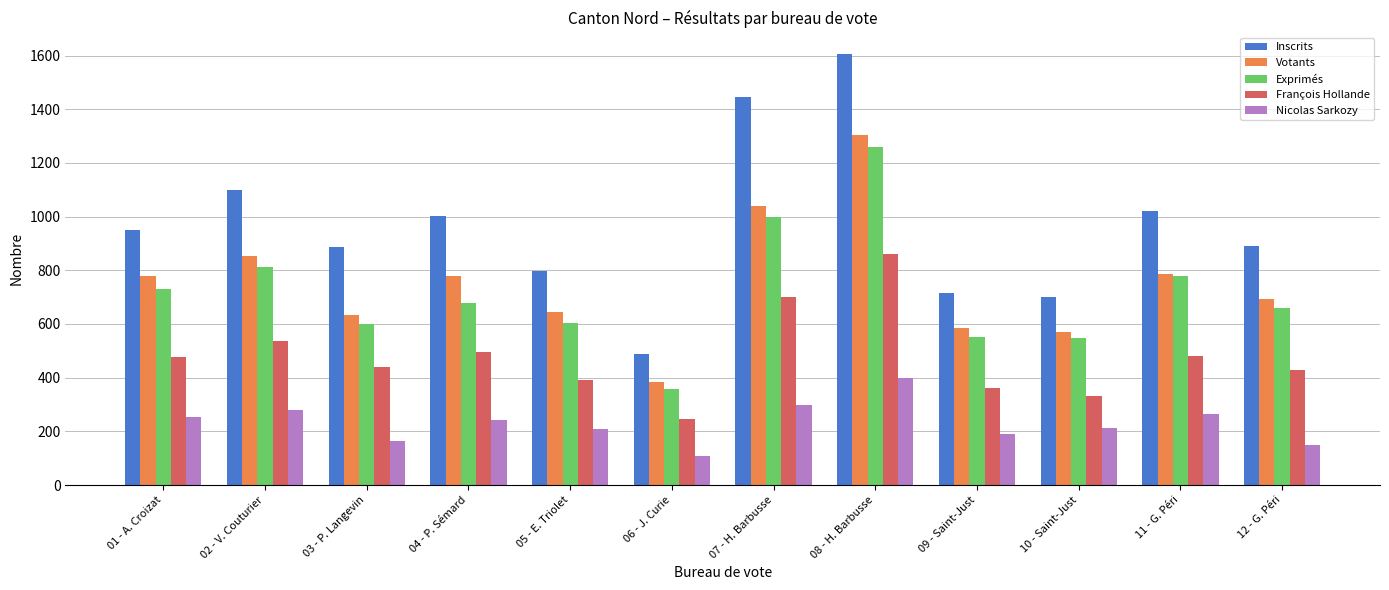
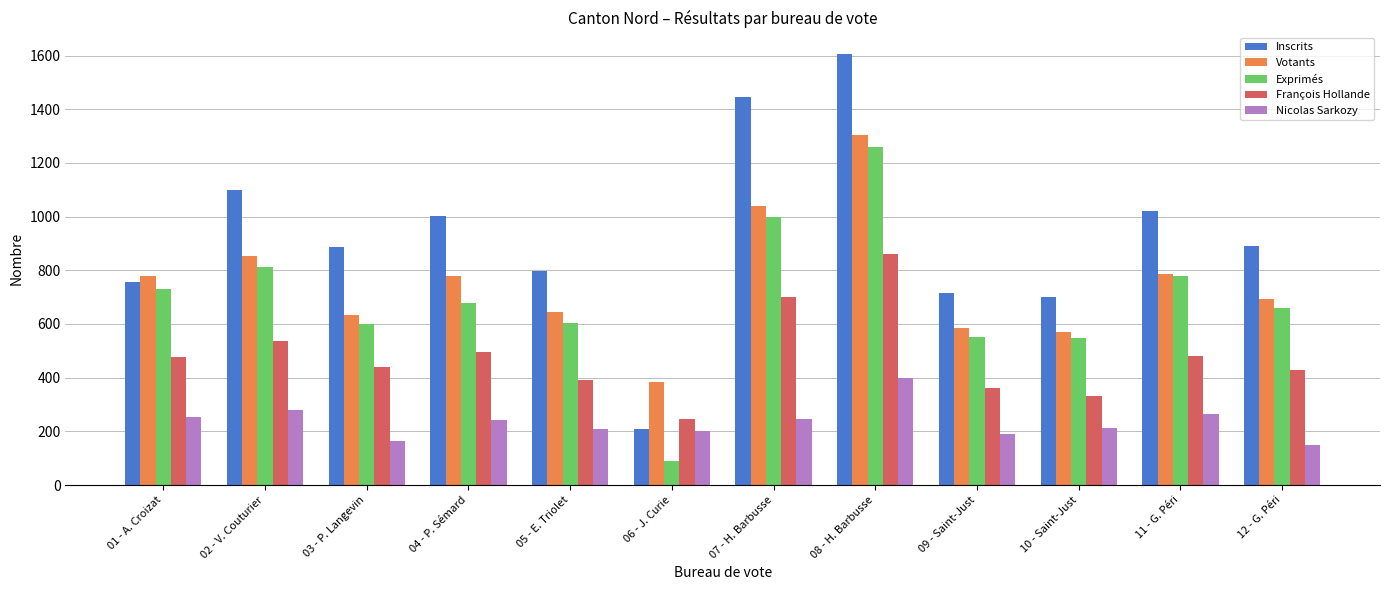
  {
    "Inscrits": {
-     "01 - A. Croizat": 950,
+     "01 - A. Croizat": 760,
      "02 - V. Couturier": 1100,
      "03 - P. Langevin": 890,
      "04 - P. Sémard": 1000,
      "05 - E. Triolet": 800,
-     "06 - J. Curie": 490,
+     "06 - J. Curie": 210,
      "07 - H. Barbusse": 1450,
      "08 - H. Barbusse": 1610,
      "09 - Saint-Just": 710,
      "10 - Saint-Just": 700,
      "11 - G. Péri": 1020,
      "12 - G. Péri": 890
    },
    "Exprimés": {
      "01 - A. Croizat": 730,
      "02 - V. Couturier": 810,
      "03 - P. Langevin": 600,
      "04 - P. Sémard": 680,
      "05 - E. Triolet": 600,
-     "06 - J. Curie": 360,
+     "06 - J. Curie": 90,
      "07 - H. Barbusse": 1000,
      "08 - H. Barbusse": 1260,
      "09 - Saint-Just": 550,
      "10 - Saint-Just": 550,
      "11 - G. Péri": 780,
      "12 - G. Péri": 660
    },
    "Nicolas Sarkozy": {
      "01 - A. Croizat": 250,
      "02 - V. Couturier": 280,
      "03 - P. Langevin": 160,
      "04 - P. Sémard": 240,
      "05 - E. Triolet": 210,
-     "06 - J. Curie": 110,
-     "07 - H. Barbusse": 300,
+     "06 - J. Curie": 200,
+     "07 - H. Barbusse": 250,
      "08 - H. Barbusse": 400,
      "09 - Saint-Just": 190,
      "10 - Saint-Just": 210,
      "11 - G. Péri": 260,
      "12 - G. Péri": 150
    }
  }
